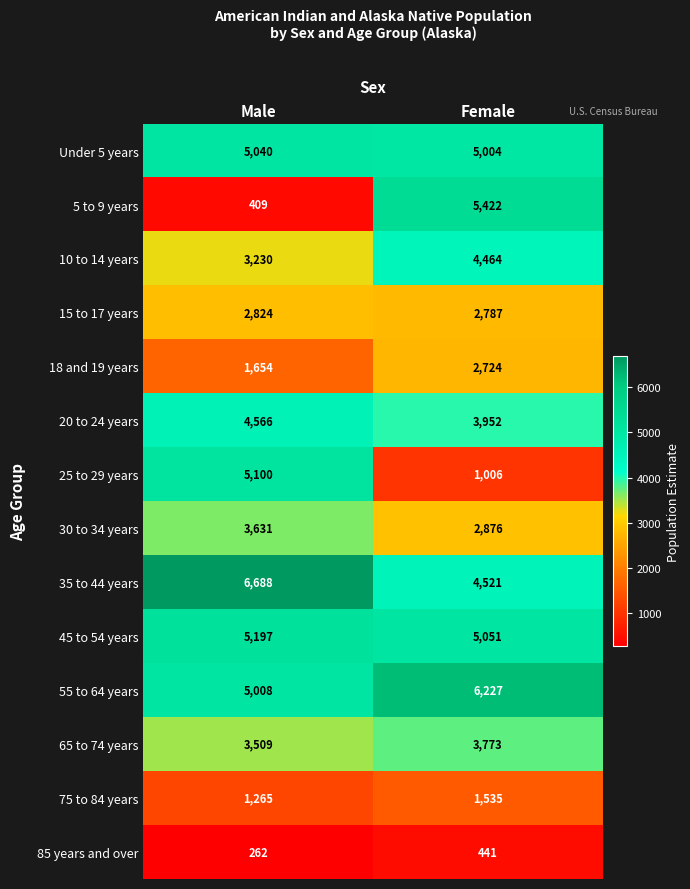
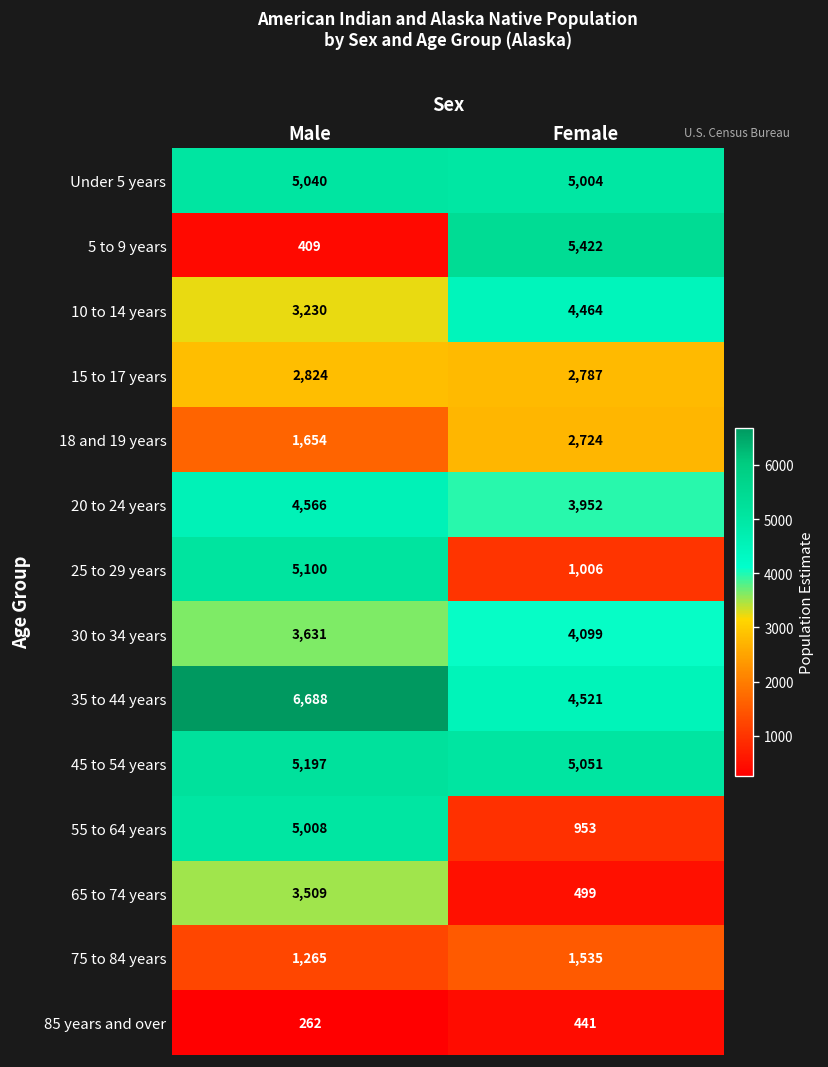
  {
    "Under 5 years": {
      "Male": "5,040",
      "Female": "5,004"
    },
    "5 to 9 years": {
      "Male": "409",
      "Female": "5,422"
    },
    "10 to 14 years": {
      "Male": "3,230",
      "Female": "4,464"
    },
    "15 to 17 years": {
      "Male": "2,824",
      "Female": "2,787"
    },
    "18 and 19 years": {
      "Male": "1,654",
      "Female": "2,724"
    },
    "20 to 24 years": {
      "Male": "4,566",
      "Female": "3,952"
    },
    "25 to 29 years": {
      "Male": "5,100",
      "Female": "1,006"
    },
    "30 to 34 years": {
      "Male": "3,631",
-     "Female": "2,876"
+     "Female": "4,099"
    },
    "35 to 44 years": {
      "Male": "6,688",
      "Female": "4,521"
    },
    "45 to 54 years": {
      "Male": "5,197",
      "Female": "5,051"
    },
    "55 to 64 years": {
      "Male": "5,008",
-     "Female": "6,227"
+     "Female": "953"
    },
    "65 to 74 years": {
      "Male": "3,509",
-     "Female": "3,773"
+     "Female": "499"
    },
    "75 to 84 years": {
      "Male": "1,265",
      "Female": "1,535"
    },
    "85 years and over": {
      "Male": "262",
      "Female": "441"
    }
  }
